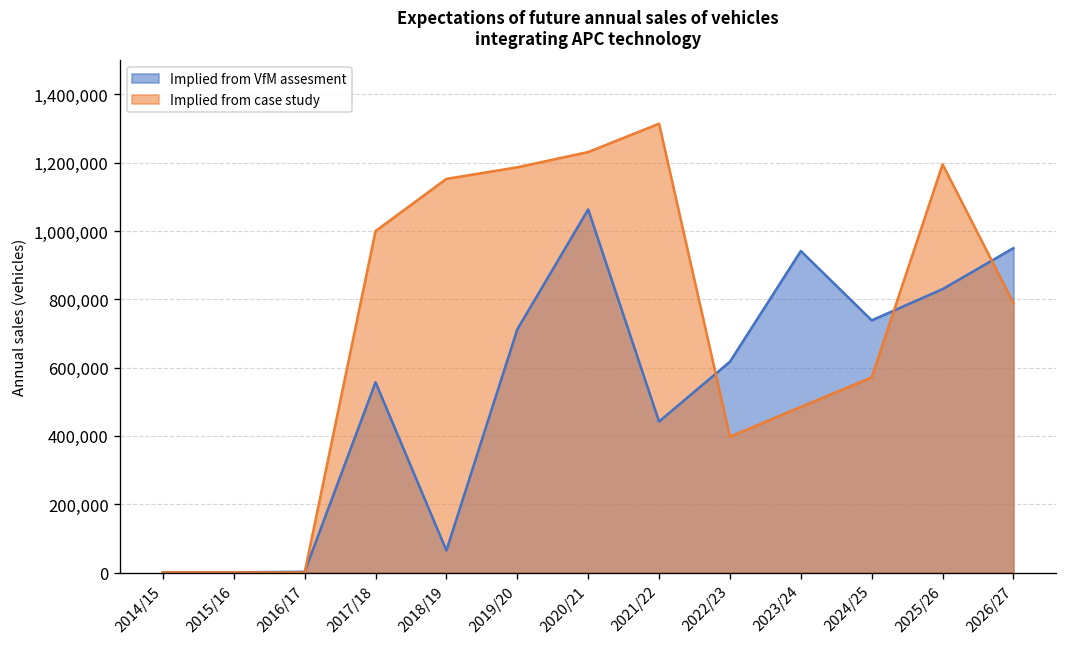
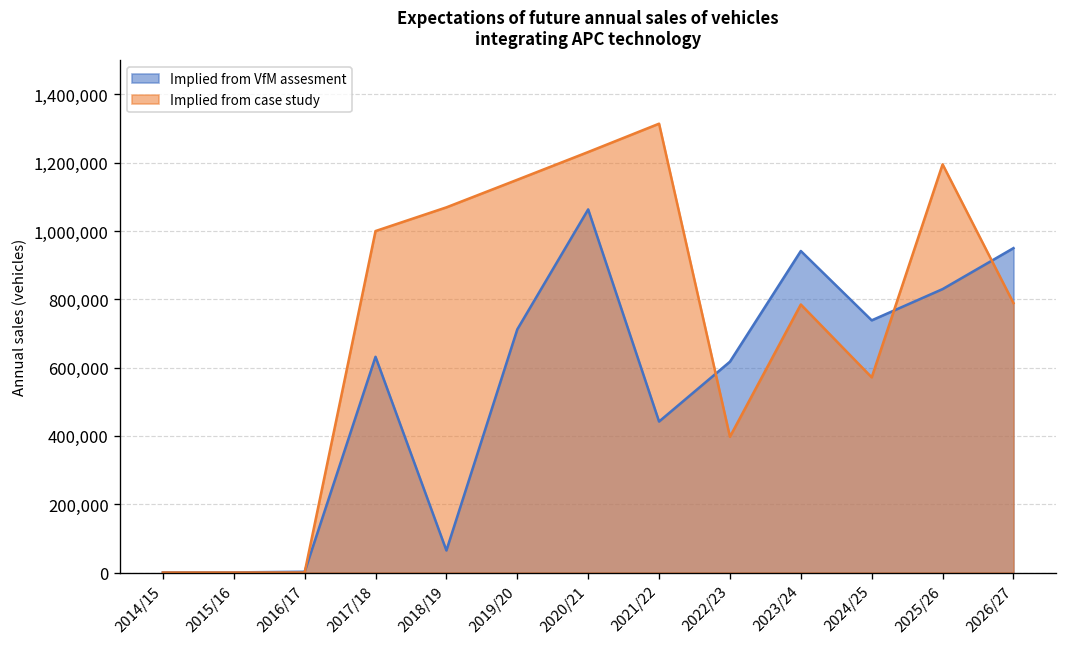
  {
    "Implied from VfM assesment": {
-     "2017/18": "560,000",
+     "2017/18": "630,000",
      "2018/19": "60,000",
      "2019/20": "710,000",
      "2020/21": "1,060,000",
      "2021/22": "440,000",
      "2022/23": "620,000",
      "2023/24": "940,000",
      "2024/25": "740,000",
      "2025/26": "830,000",
      "2026/27": "950,000"
    },
    "Implied from case study": {
      "2017/18": "1,000,000",
-     "2018/19": "1,150,000",
-     "2019/20": "1,190,000",
+     "2018/19": "1,070,000",
+     "2019/20": "1,150,000",
      "2020/21": "1,230,000",
      "2021/22": "1,310,000",
      "2022/23": "400,000",
-     "2023/24": "490,000",
+     "2023/24": "780,000",
      "2024/25": "570,000",
      "2025/26": "1,200,000",
      "2026/27": "790,000"
    }
  }
